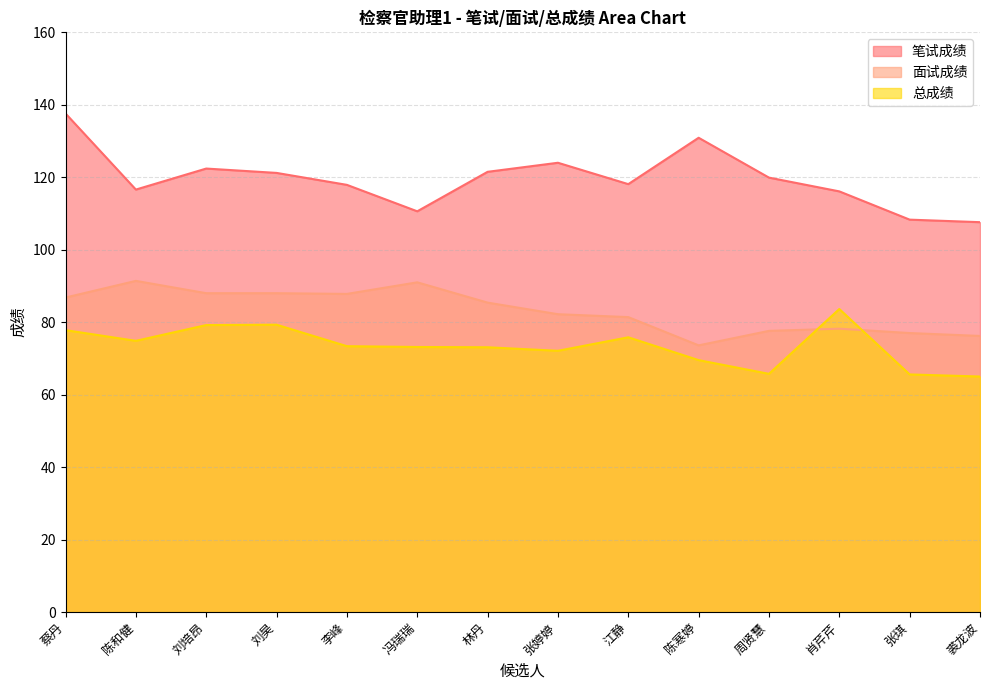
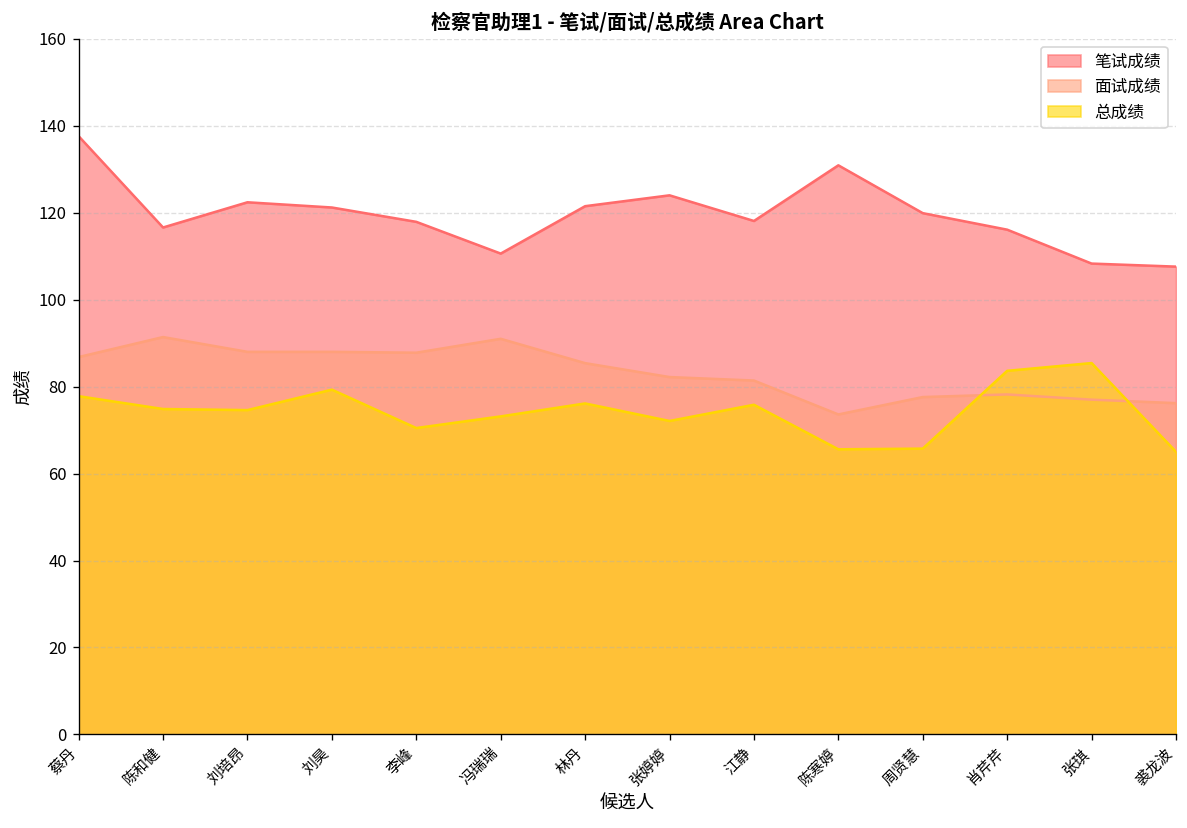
  {
    "总成绩": {
      "蔡丹": 78,
      "陈和健": 75,
-     "刘培昂": 79,
+     "刘培昂": 75,
      "刘昊": 79,
-     "李峰": 73,
+     "李峰": 70,
      "冯瑞瑞": 73,
-     "林丹": 73,
+     "林丹": 76,
      "张婷婷": 72,
      "江静": 76,
-     "陈寒婷": 70,
+     "陈寒婷": 66,
      "周贤慧": 66,
      "肖芹芹": 84,
-     "张琪": 66,
+     "张琪": 85,
      "裘龙波": 65
    }
  }
